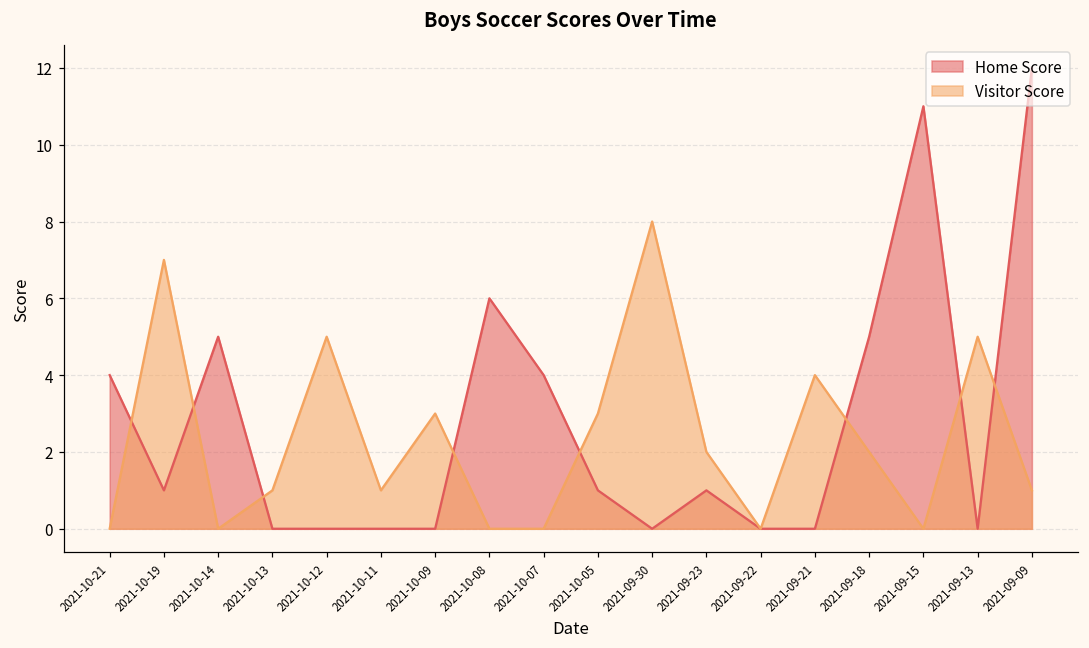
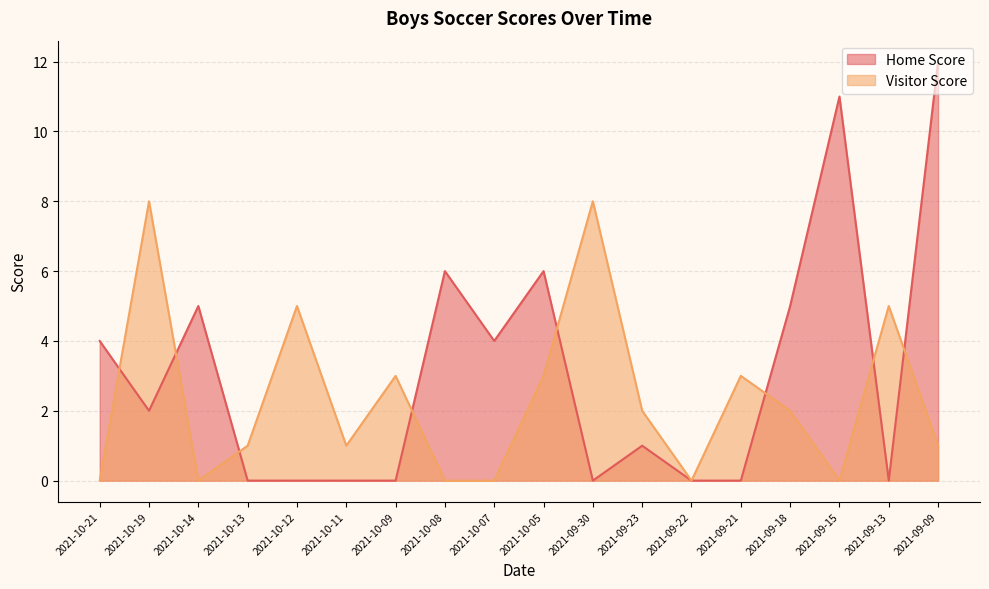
  {
    "Home Score": {
      "2021-10-21": 4,
-     "2021-10-19": 1,
+     "2021-10-19": 2,
      "2021-10-14": 5,
      "2021-10-13": 0,
      "2021-10-12": 0,
      "2021-10-11": 0,
      "2021-10-09": 0,
      "2021-10-08": 6,
      "2021-10-07": 4,
-     "2021-10-05": 1,
+     "2021-10-05": 6,
      "2021-09-30": 0,
      "2021-09-23": 1,
      "2021-09-21": 0,
      "2021-09-18": 5,
      "2021-09-15": 11,
      "2021-09-13": 0
    },
    "Visitor Score": {
      "2021-10-21": 0,
-     "2021-10-19": 7,
+     "2021-10-19": 8,
      "2021-10-14": 0,
      "2021-10-13": 1,
      "2021-10-12": 5,
      "2021-10-11": 1,
      "2021-10-09": 3,
      "2021-10-08": 0,
      "2021-10-07": 0,
      "2021-10-05": 3,
      "2021-09-30": 8,
      "2021-09-23": 2,
-     "2021-09-21": 4,
+     "2021-09-21": 3,
      "2021-09-18": 2,
      "2021-09-15": 0,
      "2021-09-13": 5,
      "2021-09-09": 1
    }
  }
